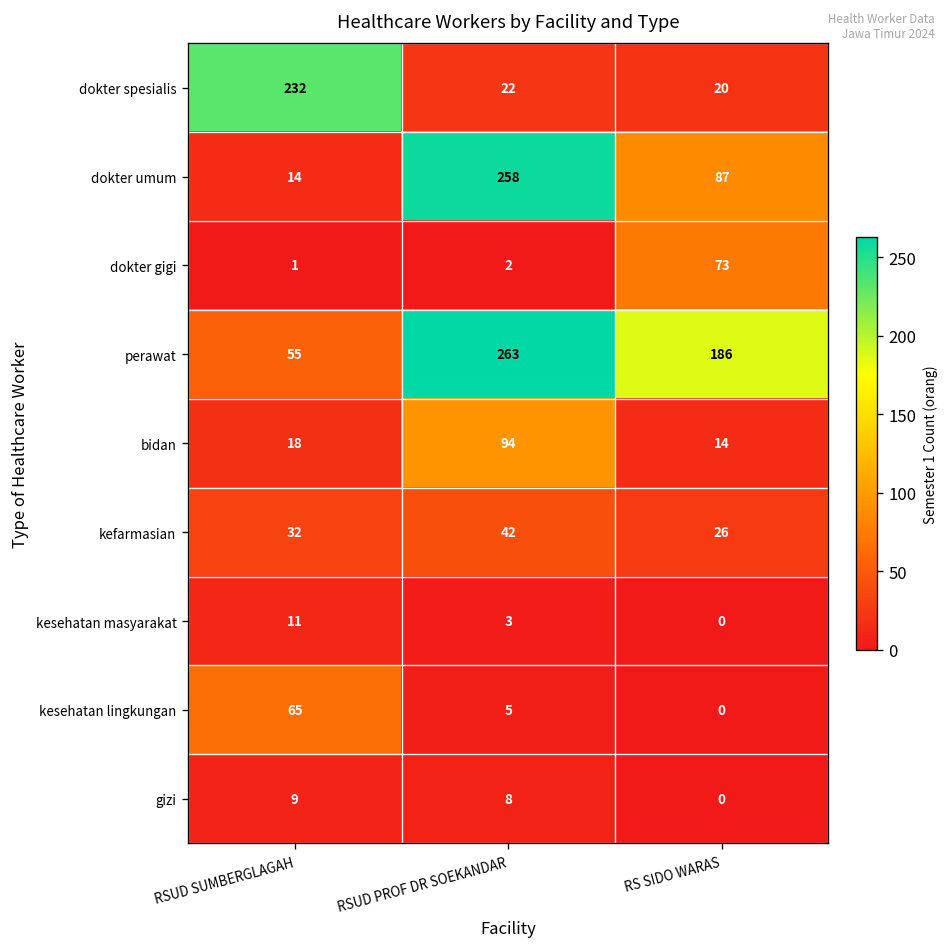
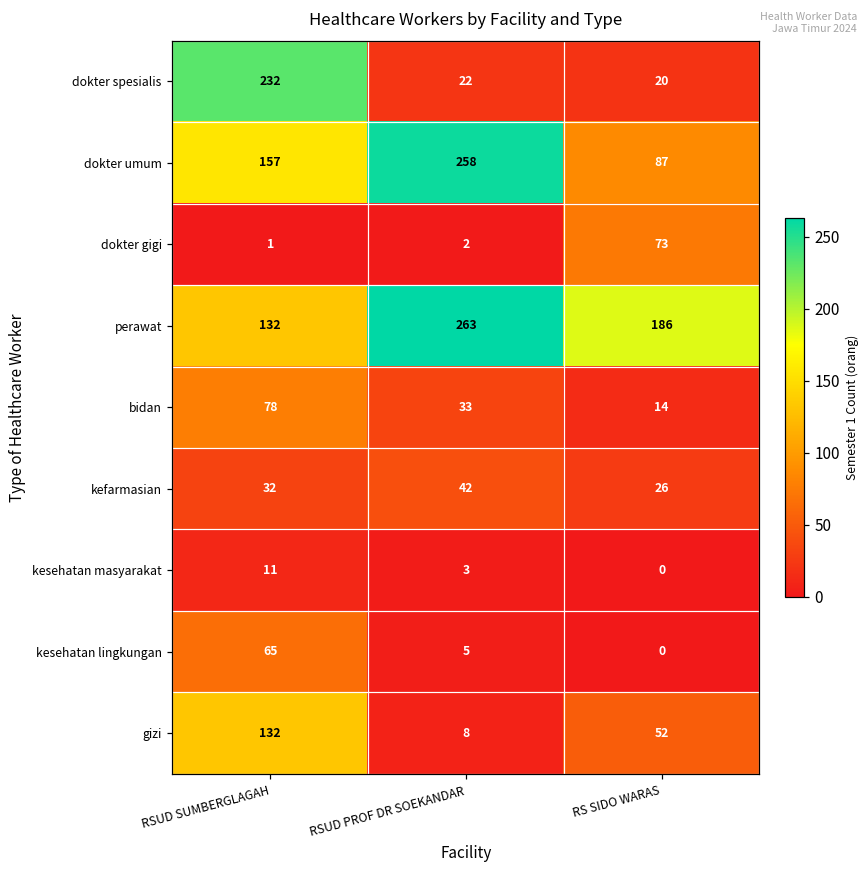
  {
    "dokter spesialis": {
      "RSUD SUMBERGLAGAH": 232,
      "RSUD PROF DR SOEKANDAR": 22,
      "RS SIDO WARAS": 20
    },
    "dokter umum": {
-     "RSUD SUMBERGLAGAH": 14,
+     "RSUD SUMBERGLAGAH": 157,
      "RSUD PROF DR SOEKANDAR": 258,
      "RS SIDO WARAS": 87
    },
    "dokter gigi": {
      "RSUD SUMBERGLAGAH": 1,
      "RSUD PROF DR SOEKANDAR": 2,
      "RS SIDO WARAS": 73
    },
    "perawat": {
-     "RSUD SUMBERGLAGAH": 55,
+     "RSUD SUMBERGLAGAH": 132,
      "RSUD PROF DR SOEKANDAR": 263,
      "RS SIDO WARAS": 186
    },
    "bidan": {
-     "RSUD SUMBERGLAGAH": 18,
-     "RSUD PROF DR SOEKANDAR": 94,
+     "RSUD SUMBERGLAGAH": 78,
+     "RSUD PROF DR SOEKANDAR": 33,
      "RS SIDO WARAS": 14
    },
    "kefarmasian": {
      "RSUD SUMBERGLAGAH": 32,
      "RSUD PROF DR SOEKANDAR": 42,
      "RS SIDO WARAS": 26
    },
    "kesehatan masyarakat": {
      "RSUD SUMBERGLAGAH": 11,
      "RSUD PROF DR SOEKANDAR": 3,
      "RS SIDO WARAS": 0
    },
    "kesehatan lingkungan": {
      "RSUD SUMBERGLAGAH": 65,
      "RSUD PROF DR SOEKANDAR": 5,
      "RS SIDO WARAS": 0
    },
    "gizi": {
-     "RSUD SUMBERGLAGAH": 9,
+     "RSUD SUMBERGLAGAH": 132,
      "RSUD PROF DR SOEKANDAR": 8,
-     "RS SIDO WARAS": 0
+     "RS SIDO WARAS": 52
    }
  }
